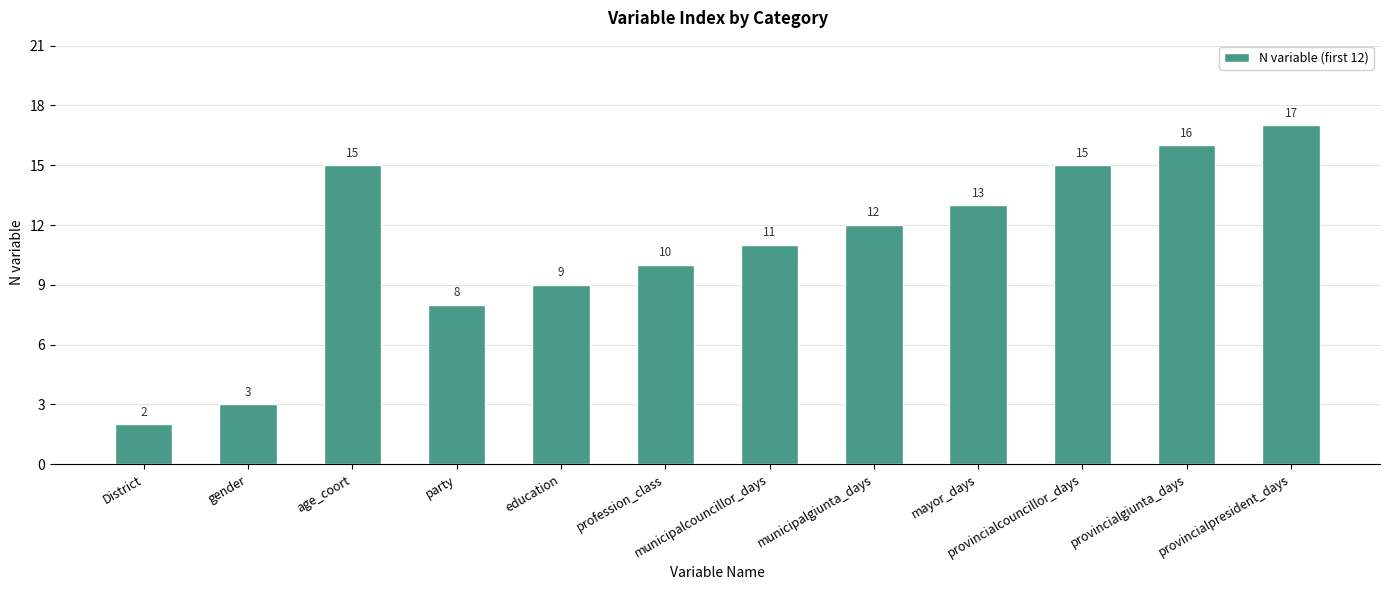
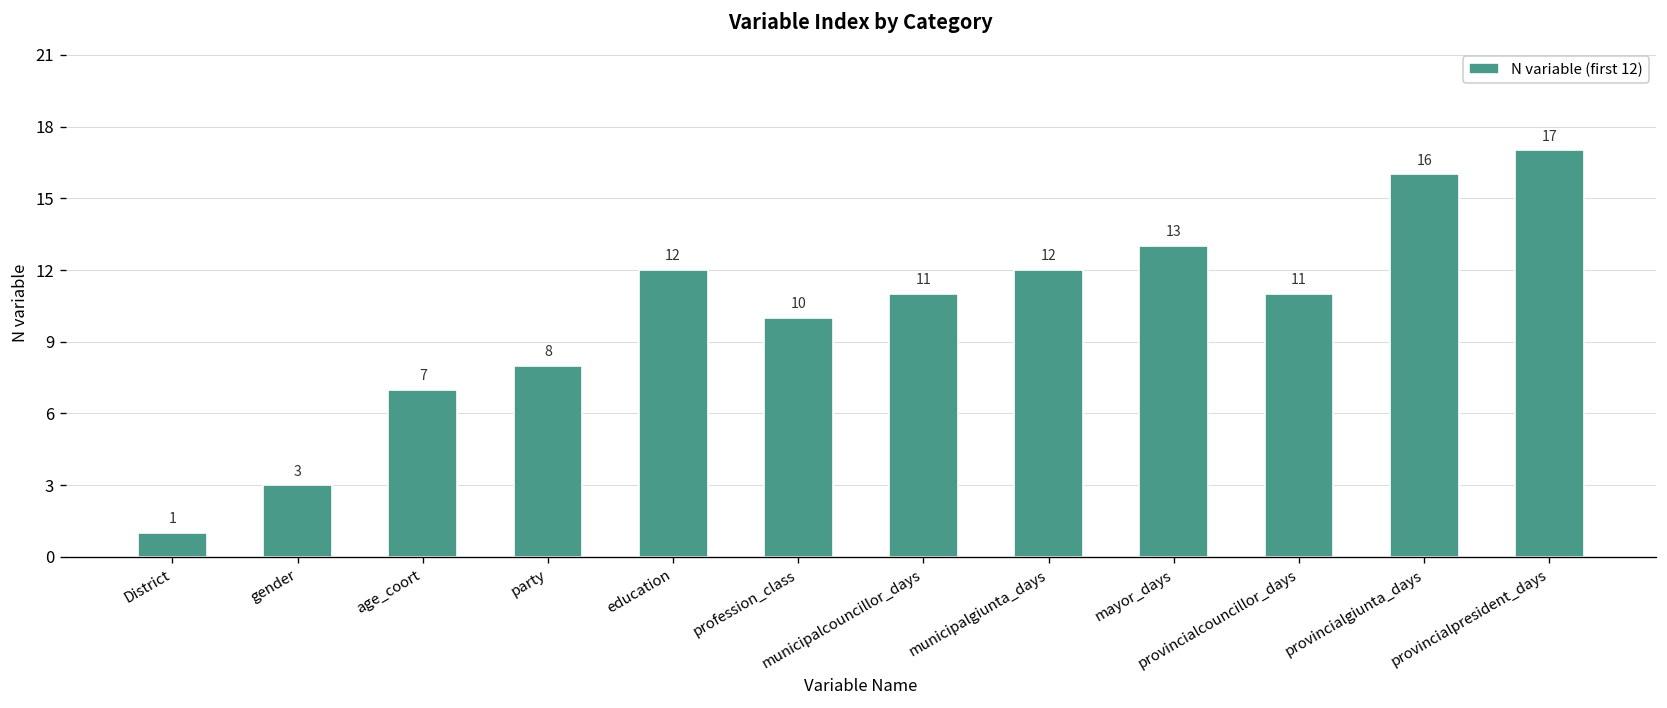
  {
-   "District": 2,
+   "District": 1,
    "gender": 3,
-   "age_coort": 15,
+   "age_coort": 7,
    "party": 8,
-   "education": 9,
+   "education": 12,
    "profession_class": 10,
    "municipalcouncillor_days": 11,
    "municipalgiunta_days": 12,
    "mayor_days": 13,
-   "provincialcouncillor_days": 15,
+   "provincialcouncillor_days": 11,
    "provincialgiunta_days": 16,
    "provincialpresident_days": 17
  }
